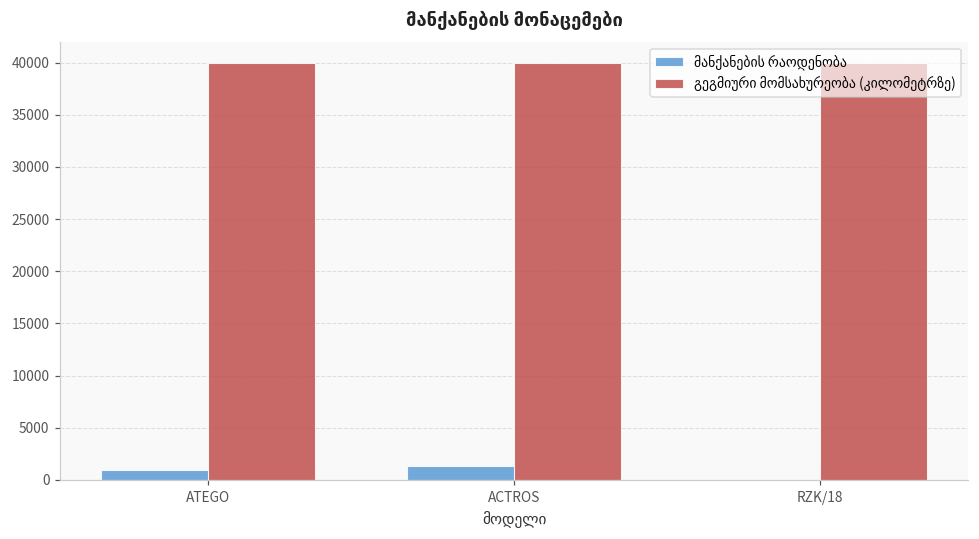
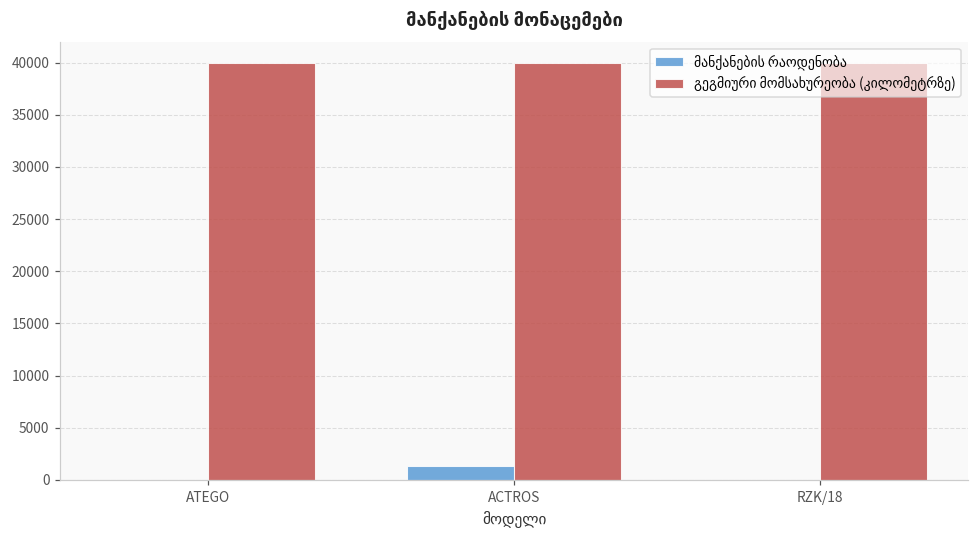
  {
    "მანქანების რაოდენობა": {
-     "ATEGO": 1000,
+     "ATEGO": 0,
      "ACTROS": 1000
    },
    "გეგმიური მომსახურეობა (კილომეტრზე)": {
      "ATEGO": 40000,
      "ACTROS": 40000
    }
  }
